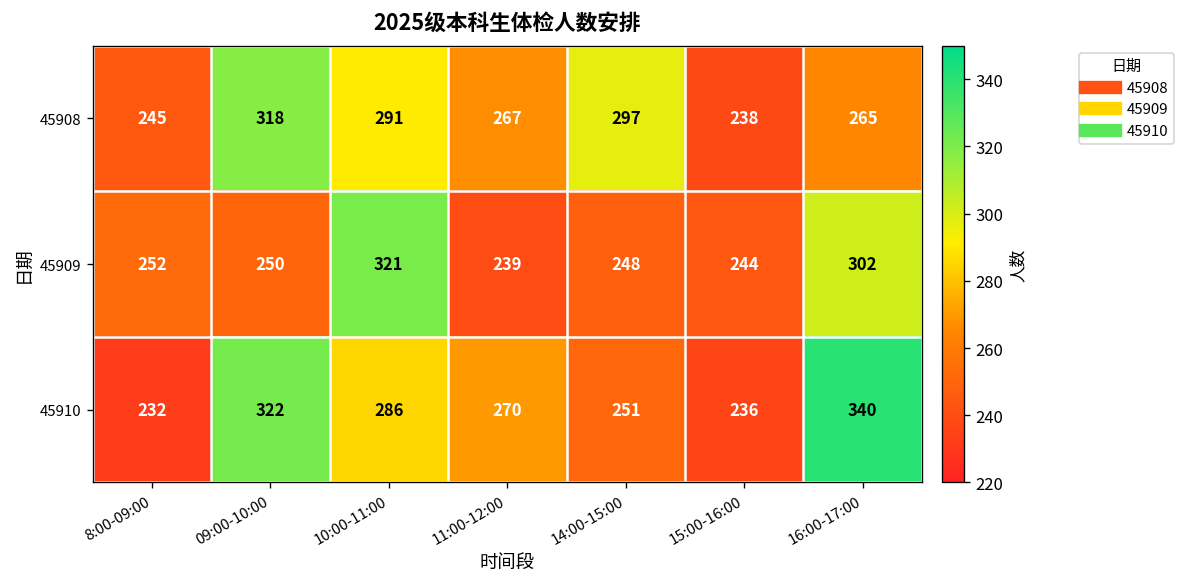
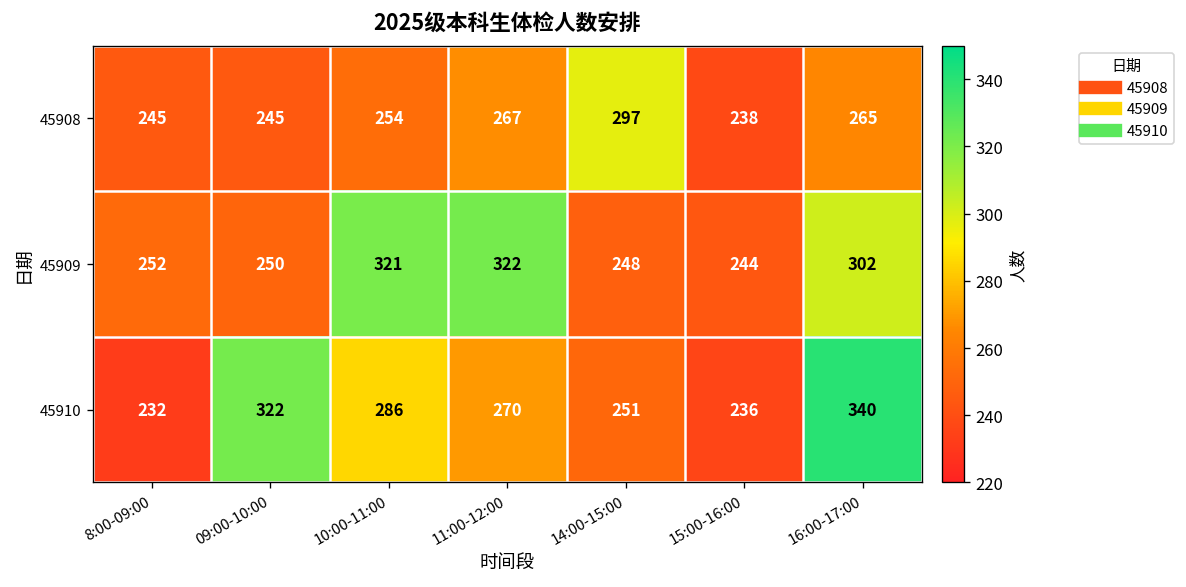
  {
    "45908": {
      "8:00-09:00": 245,
-     "09:00-10:00": 318,
-     "10:00-11:00": 291,
+     "09:00-10:00": 245,
+     "10:00-11:00": 254,
      "11:00-12:00": 267,
      "14:00-15:00": 297,
      "15:00-16:00": 238,
      "16:00-17:00": 265
    },
    "45909": {
      "8:00-09:00": 252,
      "09:00-10:00": 250,
      "10:00-11:00": 321,
-     "11:00-12:00": 239,
+     "11:00-12:00": 322,
      "14:00-15:00": 248,
      "15:00-16:00": 244,
      "16:00-17:00": 302
    },
    "45910": {
      "8:00-09:00": 232,
      "09:00-10:00": 322,
      "10:00-11:00": 286,
      "11:00-12:00": 270,
      "14:00-15:00": 251,
      "15:00-16:00": 236,
      "16:00-17:00": 340
    }
  }
